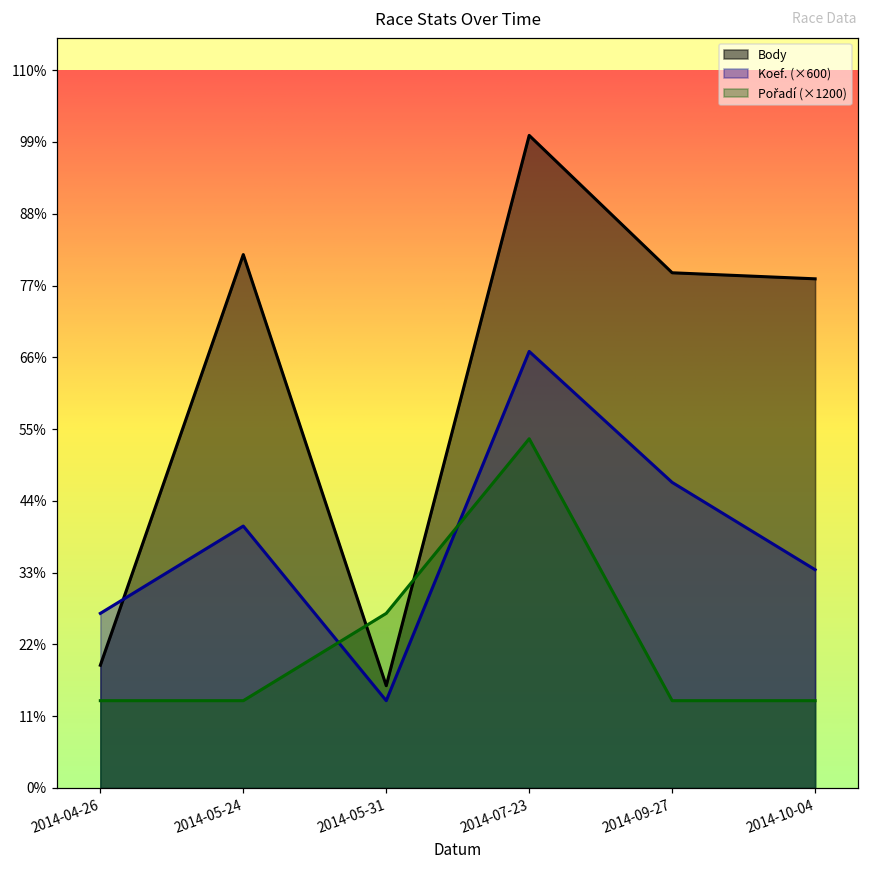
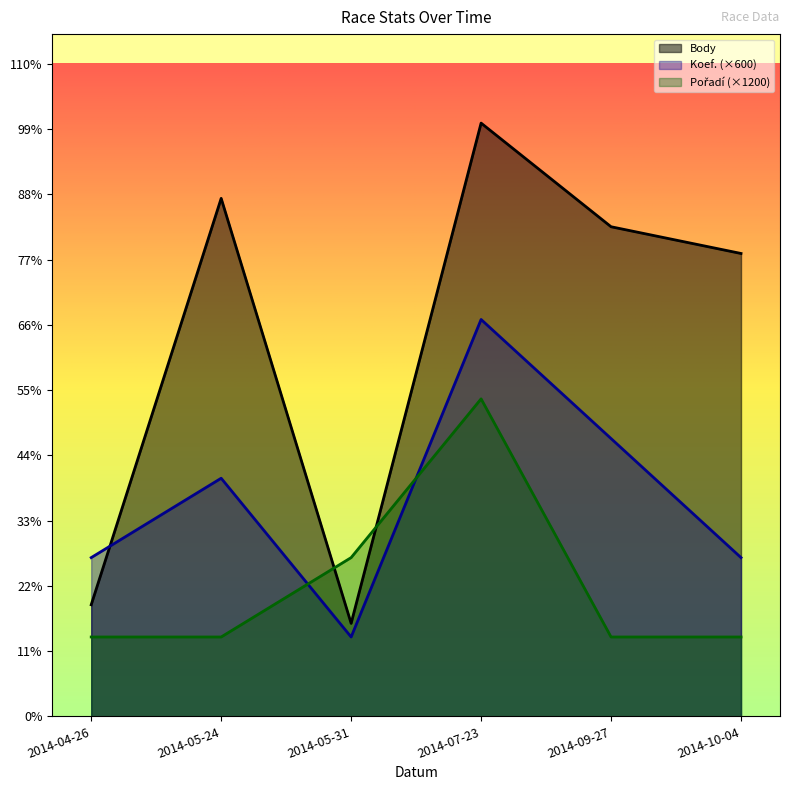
  {
    "Body": {
      "2014-04-26": "19%",
-     "2014-05-24": "82%",
+     "2014-05-24": "87%",
      "2014-05-31": "16%",
      "2014-07-23": "100%",
-     "2014-09-27": "79%",
+     "2014-09-27": "83%",
      "2014-10-04": "78%"
    },
    "Koef. (×600)": {
      "2014-04-26": "27%",
      "2014-05-24": "40%",
      "2014-05-31": "13%",
      "2014-07-23": "67%",
      "2014-09-27": "47%",
-     "2014-10-04": "33%"
+     "2014-10-04": "27%"
    },
    "Pořadí (×1200)": {
      "2014-04-26": "13%",
      "2014-05-24": "13%",
      "2014-05-31": "27%",
      "2014-07-23": "54%",
      "2014-09-27": "13%",
      "2014-10-04": "13%"
    }
  }
